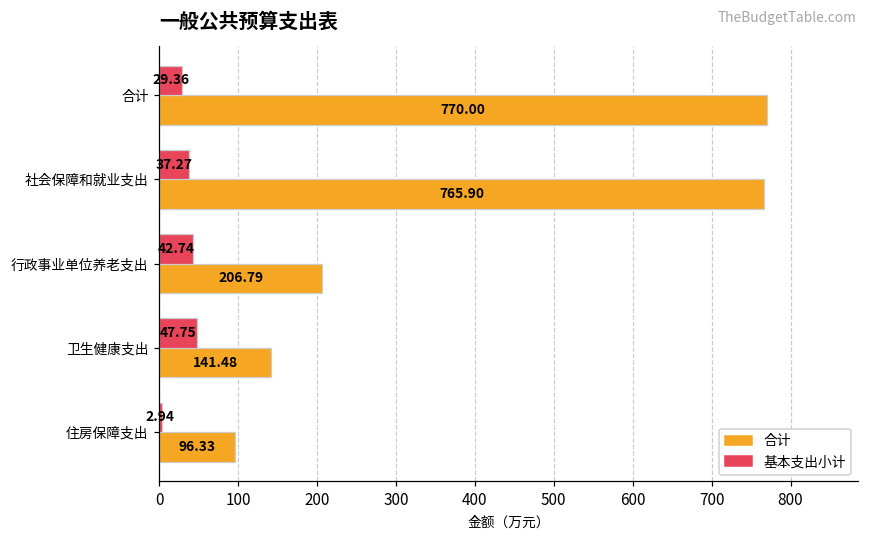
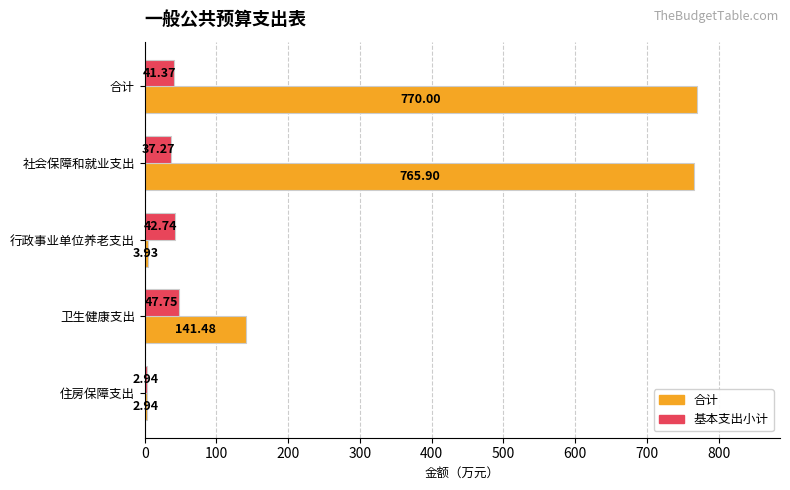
  {
    "合计": {
      "合计": 770.00,
      "社会保障和就业支出": 765.90,
-     "行政事业单位养老支出": 206.79,
+     "行政事业单位养老支出": 3.93,
      "卫生健康支出": 141.48,
-     "住房保障支出": 96.33
+     "住房保障支出": 2.94
    },
    "基本支出小计": {
-     "合计": 29.36,
+     "合计": 41.37,
      "社会保障和就业支出": 37.27,
      "行政事业单位养老支出": 42.74,
      "卫生健康支出": 47.75,
      "住房保障支出": 2.94
    }
  }
